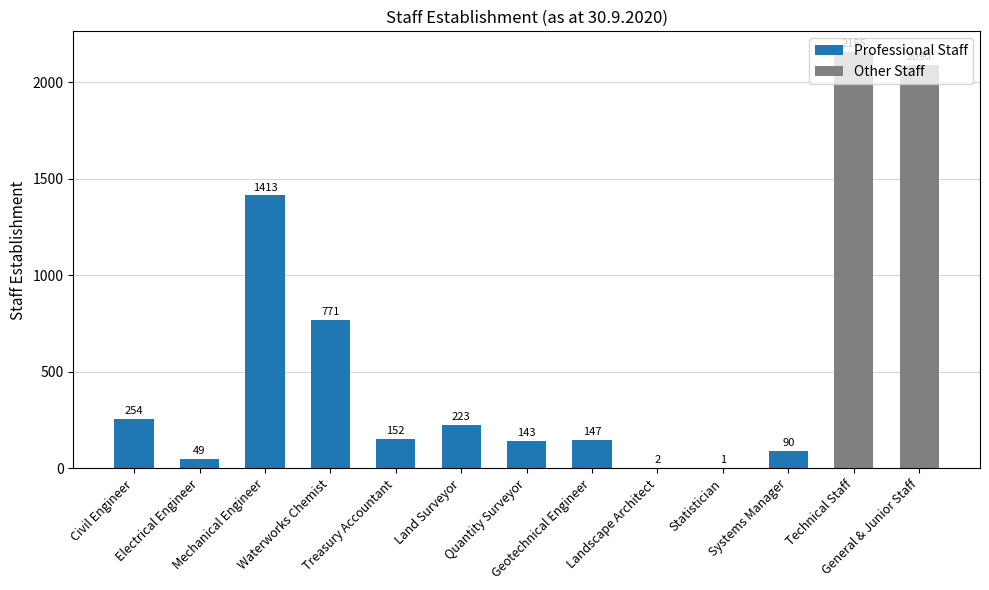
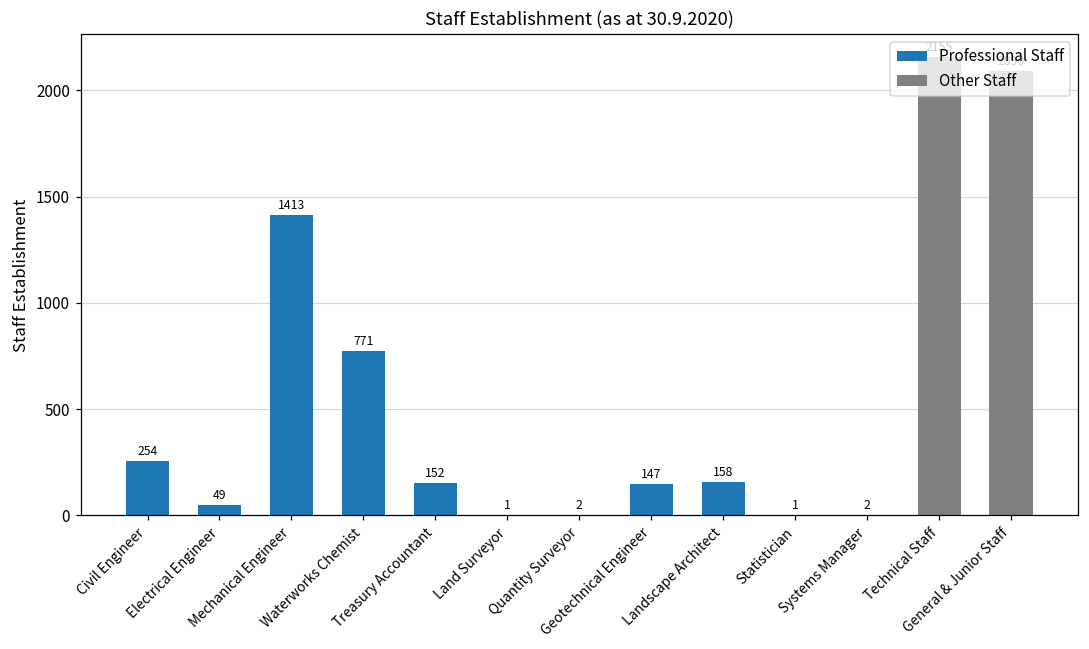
  {
    "Civil Engineer": 254,
    "Electrical Engineer": 49,
    "Mechanical Engineer": 1413,
    "Waterworks Chemist": 771,
    "Treasury Accountant": 152,
-   "Land Surveyor": 223,
-   "Quantity Surveyor": 143,
+   "Land Surveyor": 1,
+   "Quantity Surveyor": 2,
    "Geotechnical Engineer": 147,
-   "Landscape Architect": 2,
+   "Landscape Architect": 158,
    "Statistician": 1,
-   "Systems Manager": 90
+   "Systems Manager": 2
  }
